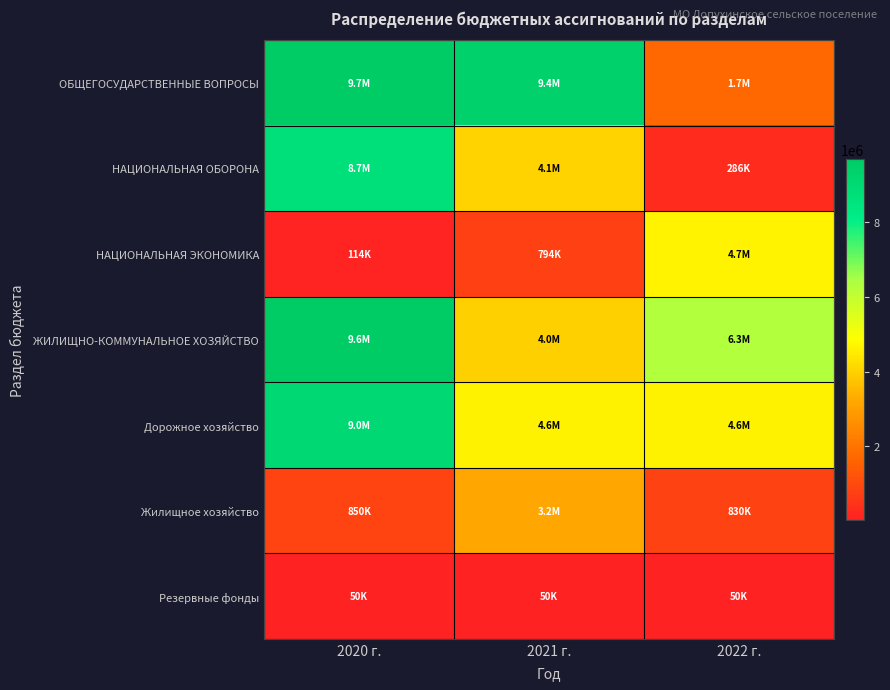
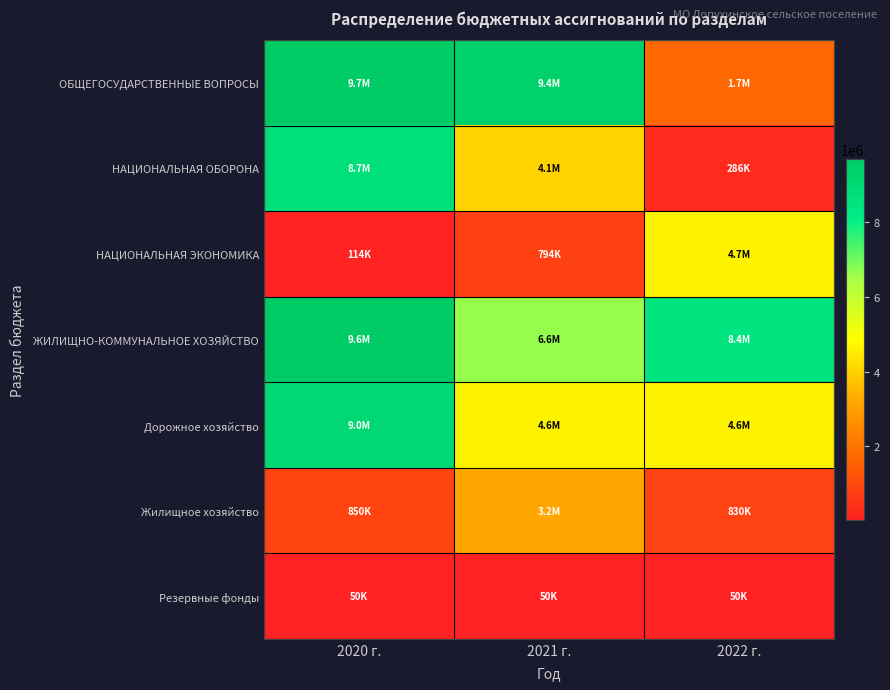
  {
    "ОБЩЕГОСУДАРСТВЕННЫЕ ВОПРОСЫ": {
      "2020 г.": "9.7M",
      "2021 г.": "9.4M",
      "2022 г.": "1.7M"
    },
    "НАЦИОНАЛЬНАЯ ОБОРОНА": {
      "2020 г.": "8.7M",
      "2021 г.": "4.1M",
      "2022 г.": "286K"
    },
    "НАЦИОНАЛЬНАЯ ЭКОНОМИКА": {
      "2020 г.": "114K",
      "2021 г.": "794K",
      "2022 г.": "4.7M"
    },
    "ЖИЛИЩНО-КОММУНАЛЬНОЕ ХОЗЯЙСТВО": {
      "2020 г.": "9.6M",
-     "2021 г.": "4.0M",
-     "2022 г.": "6.3M"
+     "2021 г.": "6.6M",
+     "2022 г.": "8.4M"
    },
    "Дорожное хозяйство": {
      "2020 г.": "9.0M",
      "2021 г.": "4.6M",
      "2022 г.": "4.6M"
    },
    "Жилищное хозяйство": {
      "2020 г.": "850K",
      "2021 г.": "3.2M",
      "2022 г.": "830K"
    },
    "Резервные фонды": {
      "2020 г.": "50K",
      "2021 г.": "50K",
      "2022 г.": "50K"
    }
  }
